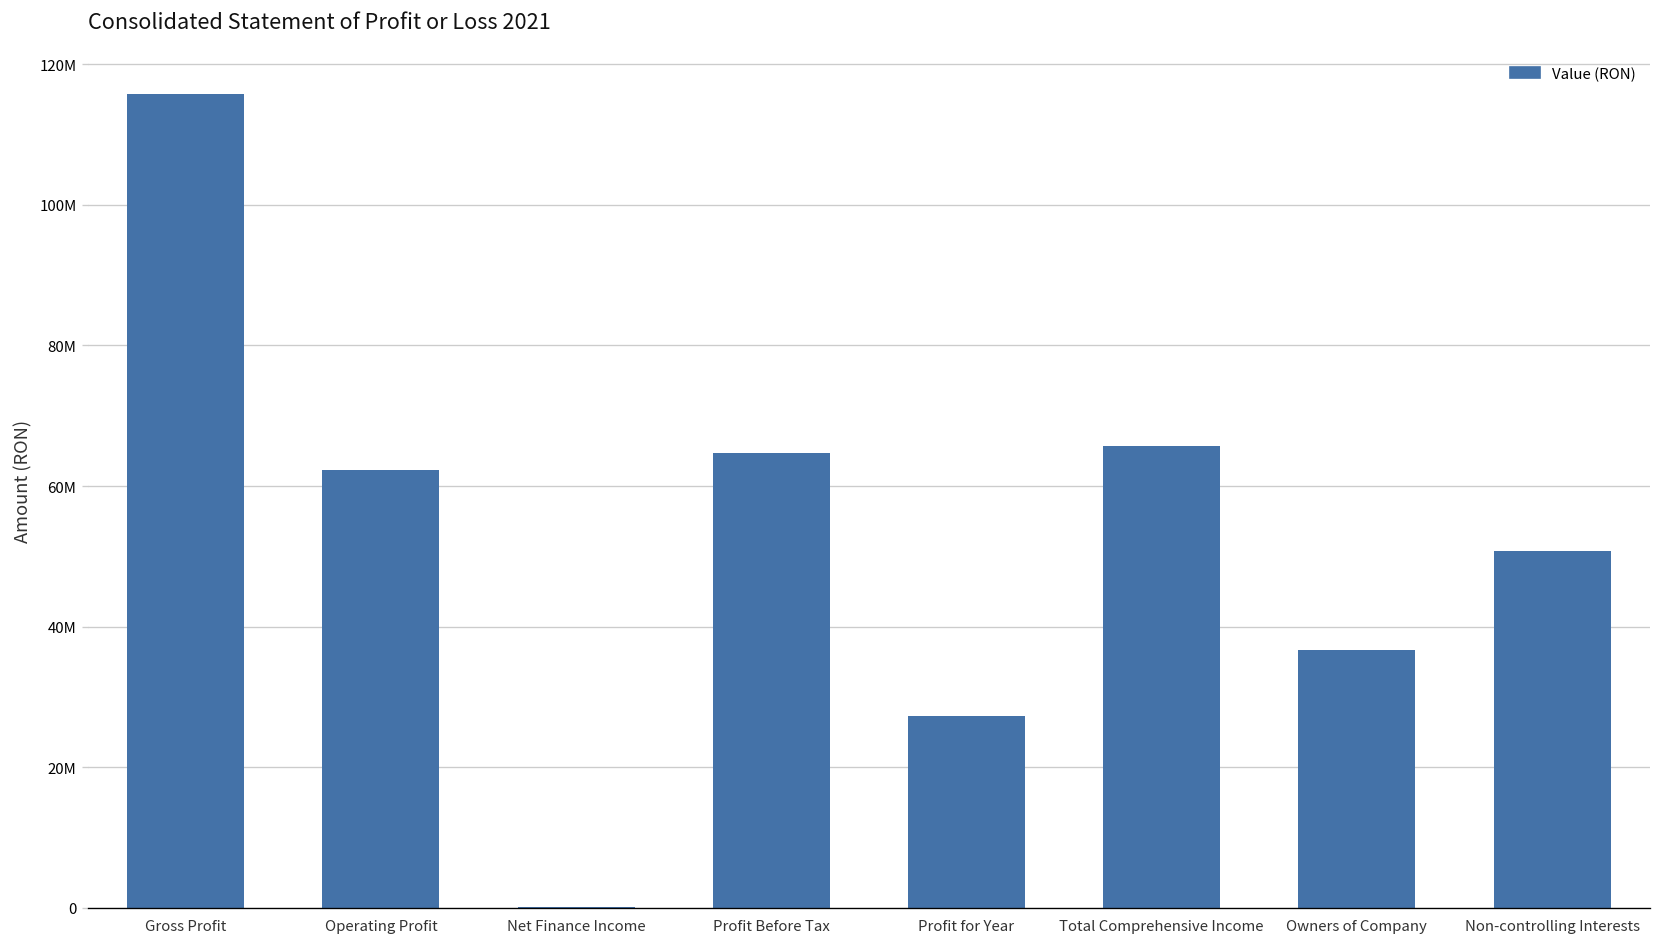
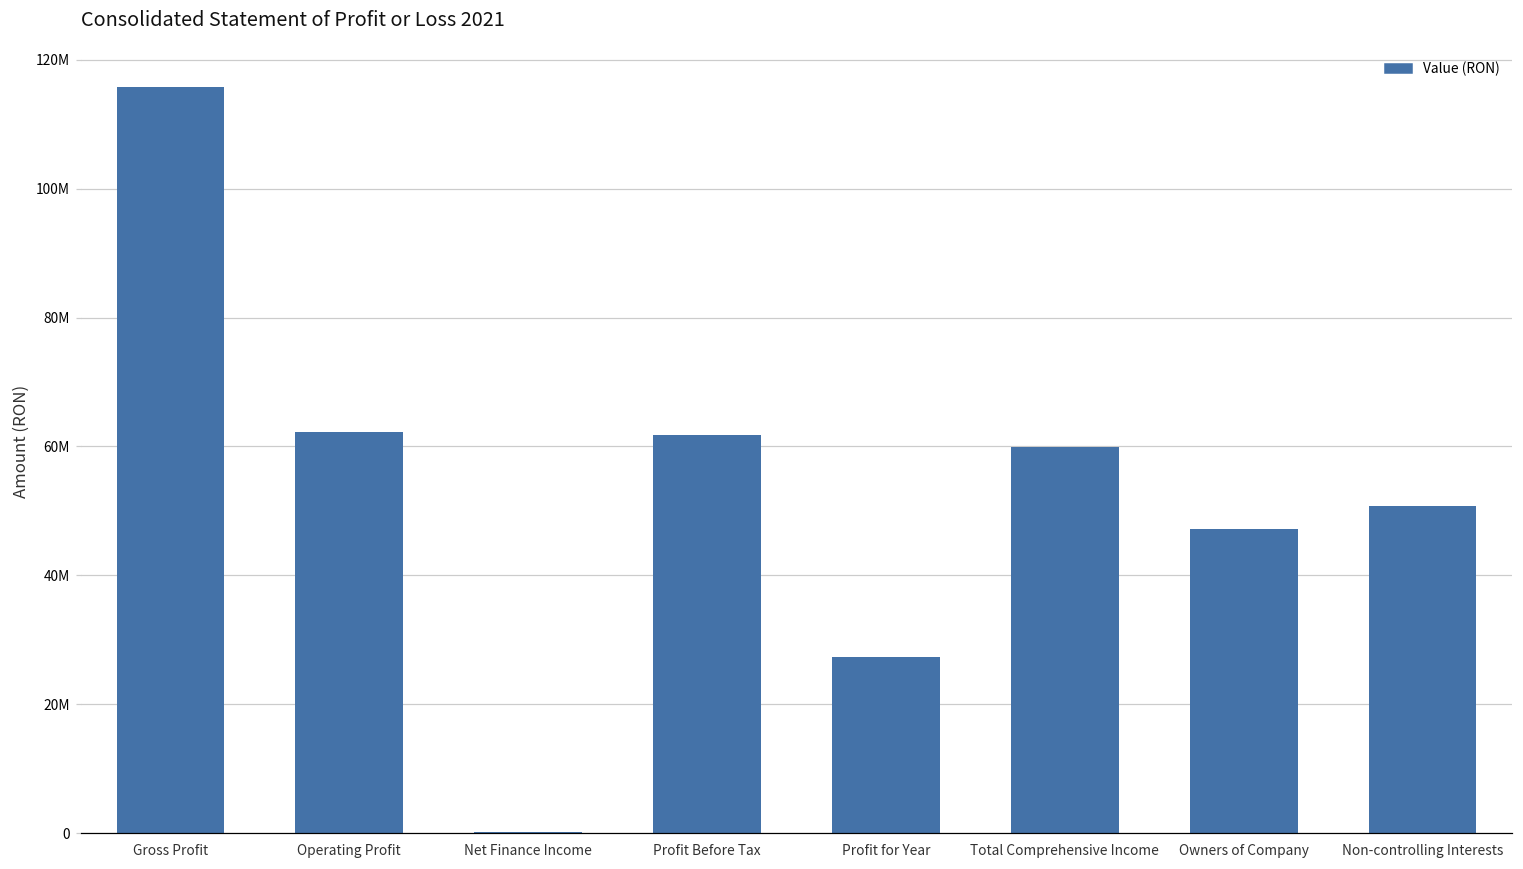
  {
    "Gross Profit": 116000000,
    "Operating Profit": 62000000,
-   "Profit Before Tax": 65000000,
+   "Profit Before Tax": 62000000,
    "Profit for Year": 27000000,
-   "Total Comprehensive Income": 66000000,
-   "Owners of Company": 37000000,
+   "Total Comprehensive Income": 60000000,
+   "Owners of Company": 47000000,
    "Non-controlling Interests": 51000000
  }
